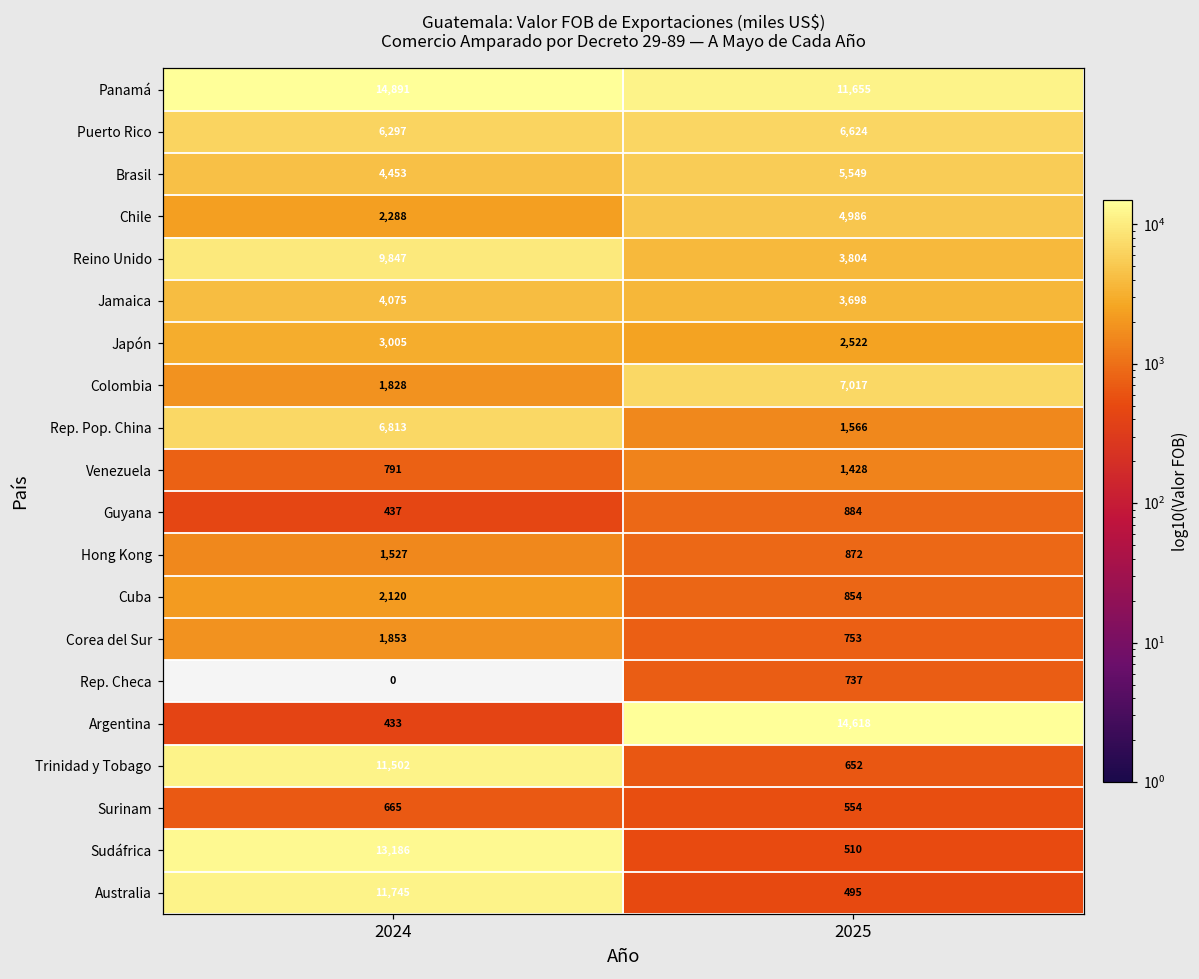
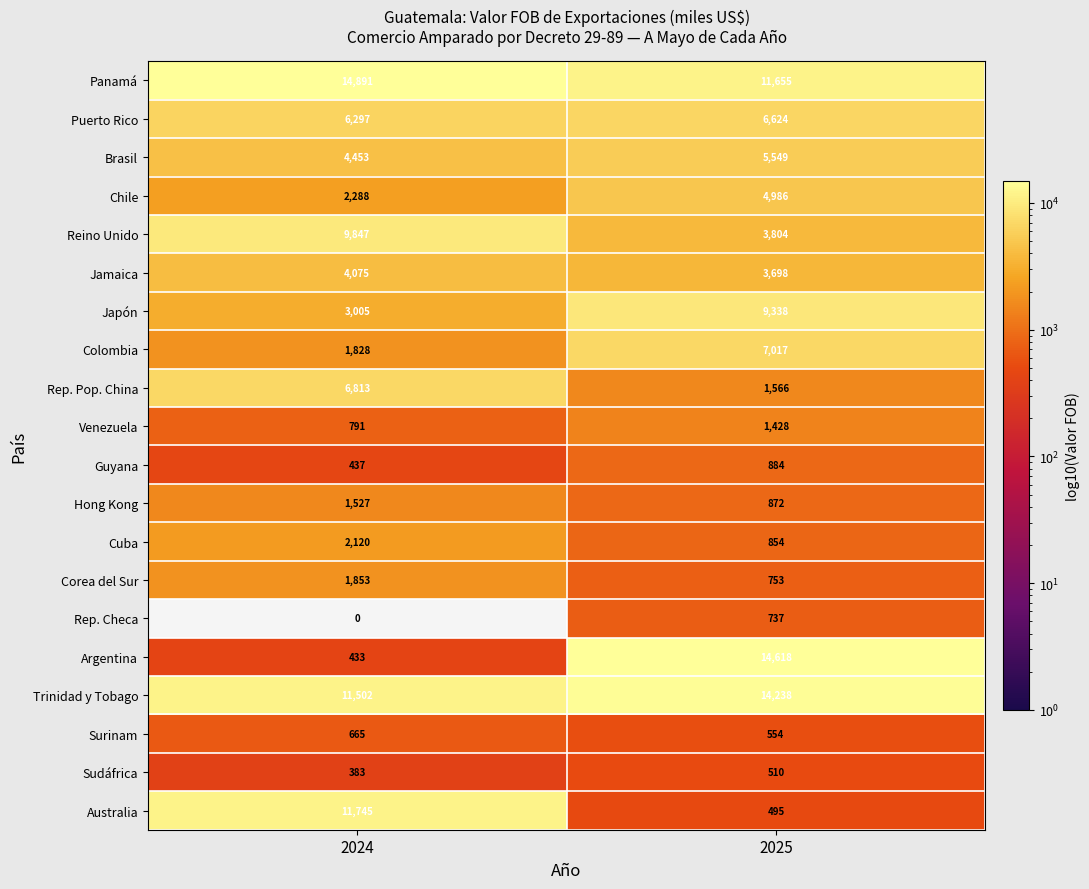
  {
    "Panamá": {
      "2024": "14,891",
      "2025": "11,655"
    },
    "Puerto Rico": {
      "2024": "6,297",
      "2025": "6,624"
    },
    "Brasil": {
      "2024": "4,453",
      "2025": "5,549"
    },
    "Chile": {
      "2024": "2,288",
      "2025": "4,986"
    },
    "Reino Unido": {
      "2024": "9,847",
      "2025": "3,804"
    },
    "Jamaica": {
      "2024": "4,075",
      "2025": "3,698"
    },
    "Japón": {
      "2024": "3,005",
-     "2025": "2,522"
+     "2025": "9,338"
    },
    "Colombia": {
      "2024": "1,828",
      "2025": "7,017"
    },
    "Rep. Pop. China": {
      "2024": "6,813",
      "2025": "1,566"
    },
    "Venezuela": {
      "2024": "791",
      "2025": "1,428"
    },
    "Guyana": {
      "2024": "437",
      "2025": "884"
    },
    "Hong Kong": {
      "2024": "1,527",
      "2025": "872"
    },
    "Cuba": {
      "2024": "2,120",
      "2025": "854"
    },
    "Corea del Sur": {
      "2024": "1,853",
      "2025": "753"
    },
    "Rep. Checa": {
      "2024": "0",
      "2025": "737"
    },
    "Argentina": {
      "2024": "433",
      "2025": "14,618"
    },
    "Trinidad y Tobago": {
      "2024": "11,502",
-     "2025": "652"
+     "2025": "14,238"
    },
    "Surinam": {
      "2024": "665",
      "2025": "554"
    },
    "Sudáfrica": {
-     "2024": "13,186",
+     "2024": "383",
      "2025": "510"
    },
    "Australia": {
      "2024": "11,745",
      "2025": "495"
    }
  }
